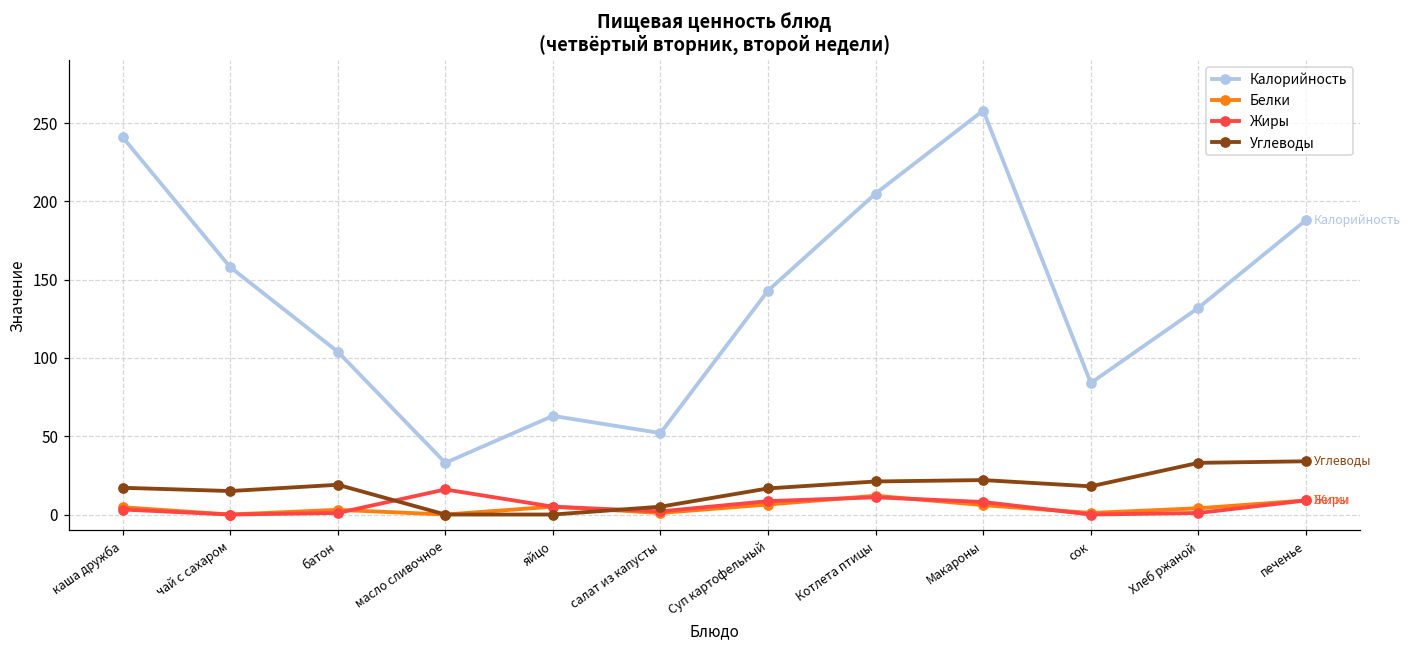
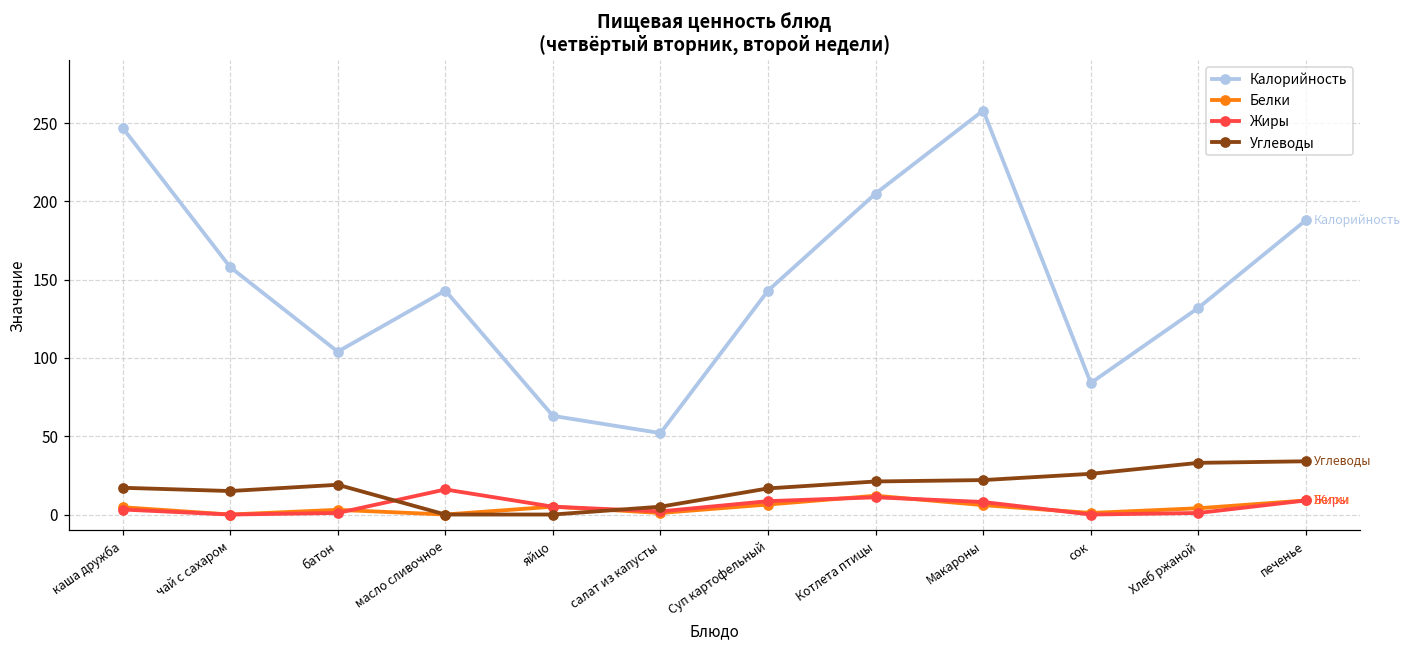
  {
    "Калорийность": {
-     "каша дружба": 241,
+     "каша дружба": 247,
      "чай с сахаром": 158,
      "батон": 104,
-     "масло сливочное": 33,
+     "масло сливочное": 143,
      "яйцо": 63,
      "салат из капусты": 52,
      "Суп картофельный": 143,
      "Котлета птицы": 205,
      "Макароны": 258,
      "сок": 84,
      "Хлеб ржаной": 132,
      "печенье": 188
    },
    "Белки": {
      "батон": 3,
      "Суп картофельный": 6,
      "Макароны": 6,
      "Хлеб ржаной": 4
    },
    "Жиры": {
      "батон": 1,
      "масло сливочное": 16,
      "Суп картофельный": 9,
      "Макароны": 8,
      "Хлеб ржаной": 1
    },
    "Углеводы": {
      "каша дружба": 17,
      "чай с сахаром": 15,
      "батон": 19,
      "яйцо": 0,
      "салат из капусты": 5,
      "Суп картофельный": 17,
      "Котлета птицы": 21,
      "Макароны": 22,
-     "сок": 18,
+     "сок": 26,
      "Хлеб ржаной": 33,
      "печенье": 34
    }
  }
